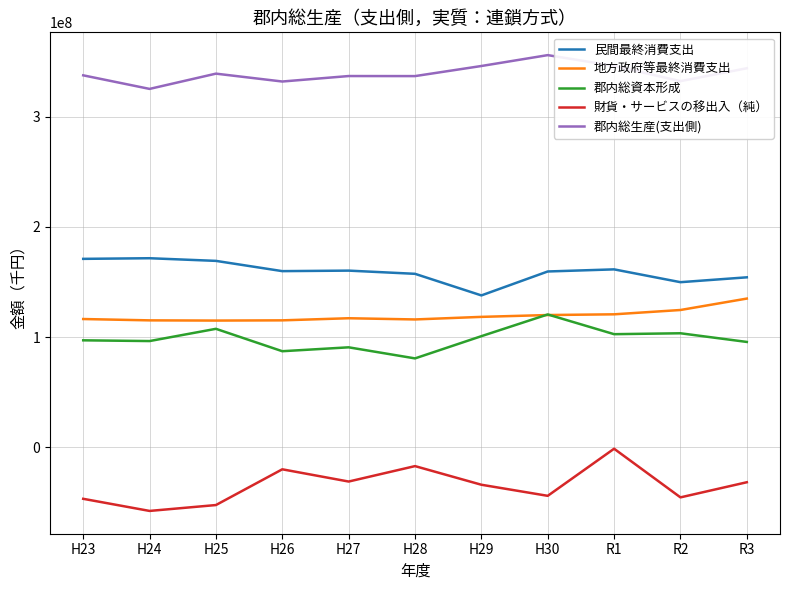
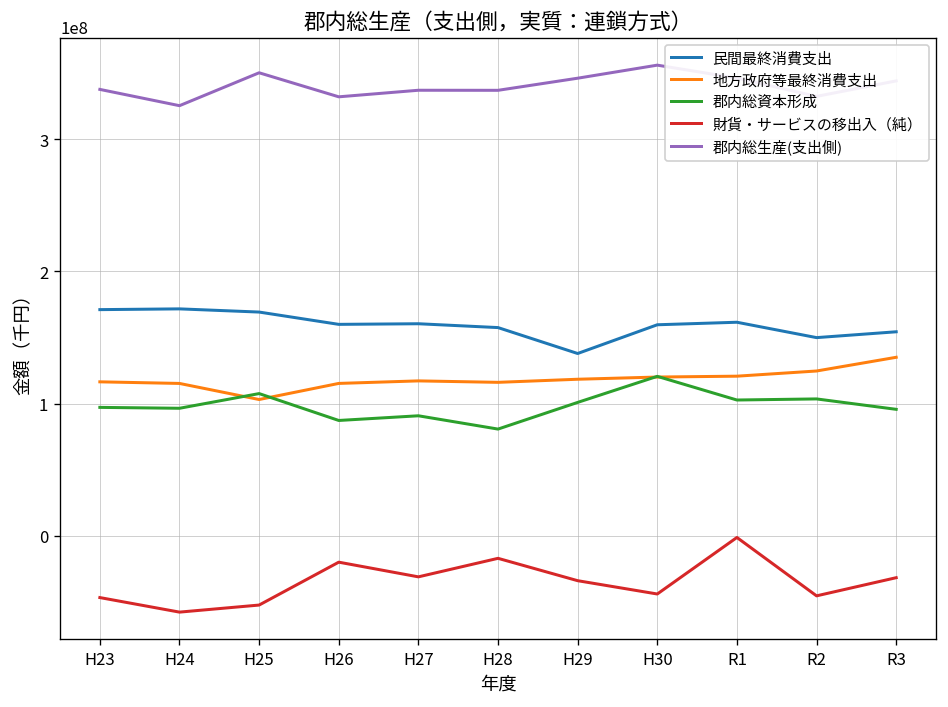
  {
    "民間最終消費支出": {
      "H23": 171000000,
      "H24": 172000000,
      "H25": 169000000,
      "H26": 160000000,
      "H27": 160000000,
      "H28": 157000000,
      "H29": 138000000,
      "H30": 160000000,
      "R1": 162000000,
      "R2": 150000000,
      "R3": 154000000
    },
    "地方政府等最終消費支出": {
      "H23": 116000000,
      "H24": 115000000,
-     "H25": 115000000,
+     "H25": 103000000,
      "H26": 115000000,
      "H27": 117000000,
      "H28": 116000000,
      "H29": 118000000,
      "R1": 121000000,
      "R2": 125000000,
      "R3": 135000000
    },
    "郡内総資本形成": {
      "H23": 97000000,
      "H24": 96000000,
      "H25": 108000000,
      "H26": 87000000,
      "H27": 91000000,
      "H28": 81000000,
      "H29": 101000000,
      "R1": 103000000,
      "R2": 103000000,
      "R3": 96000000
    },
    "財貨・サービスの移出入（純）": {
      "H23": -47000000,
      "H24": -58000000,
      "H25": -53000000,
      "H26": -20000000,
      "H27": -31000000,
      "H28": -17000000,
      "H29": -34000000,
      "H30": -44000000,
      "R1": -1000000,
      "R2": -46000000,
      "R3": -32000000
    },
    "郡内総生産(支出側)": {
      "H23": 338000000,
      "H24": 325000000,
-     "H25": 339000000,
+     "H25": 350000000,
      "H26": 332000000,
      "H27": 337000000,
      "H28": 337000000,
      "H29": 346000000,
      "H30": 356000000
    }
  }
